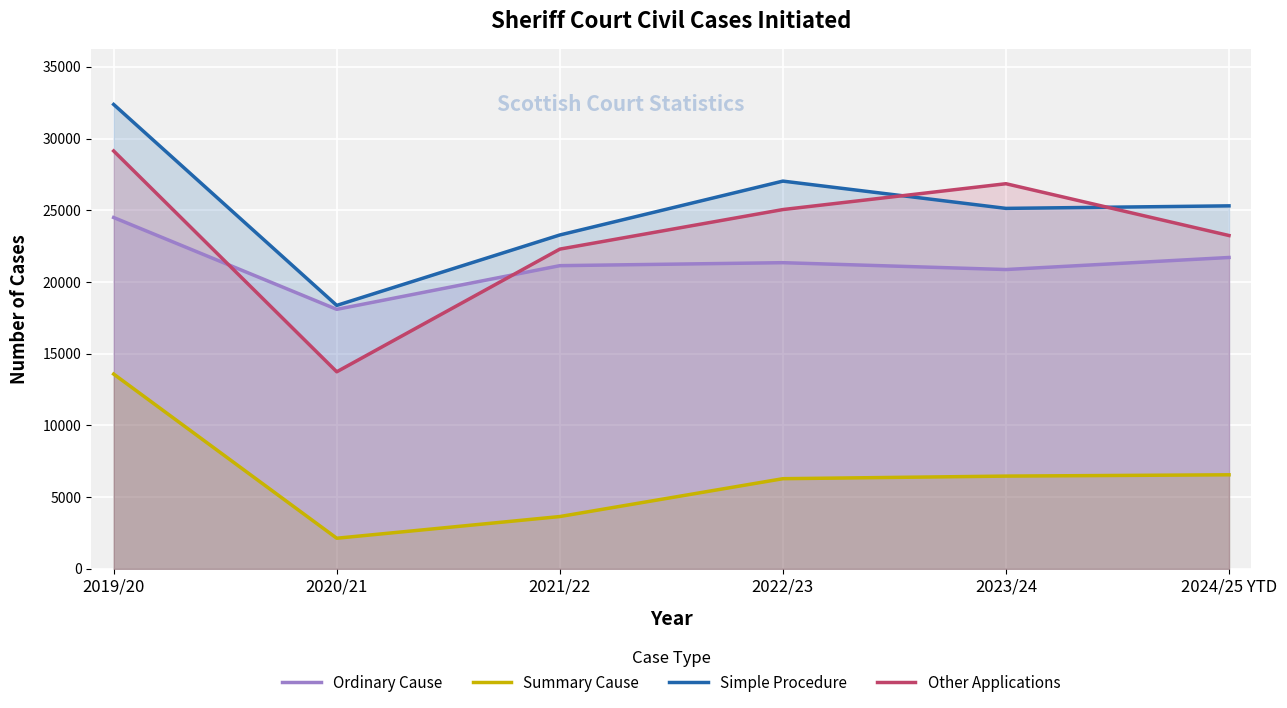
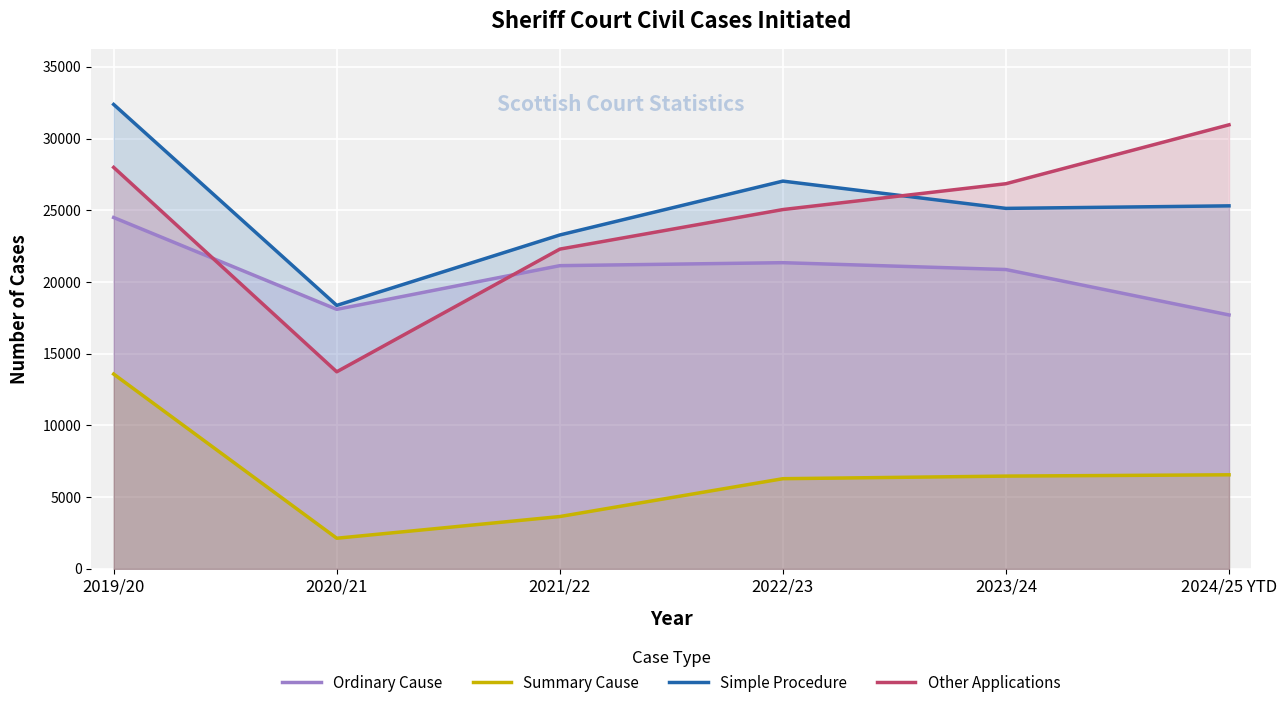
  {
    "Ordinary Cause": {
      "2019/20": 24500,
      "2020/21": 18100,
      "2021/22": 21100,
      "2022/23": 21300,
      "2023/24": 20900,
-     "2024/25 YTD": 21700
+     "2024/25 YTD": 17700
    },
    "Summary Cause": {
      "2019/20": 13600,
      "2020/21": 2100,
      "2021/22": 3600,
      "2022/23": 6300,
      "2023/24": 6500,
      "2024/25 YTD": 6600
    },
    "Simple Procedure": {
      "2019/20": 32400,
      "2020/21": 18400,
      "2021/22": 23300,
      "2022/23": 27000,
      "2023/24": 25100,
      "2024/25 YTD": 25300
    },
    "Other Applications": {
-     "2019/20": 29100,
+     "2019/20": 28000,
      "2020/21": 13700,
      "2021/22": 22300,
      "2022/23": 25000,
      "2023/24": 26800,
-     "2024/25 YTD": 23200
+     "2024/25 YTD": 31000
    }
  }
